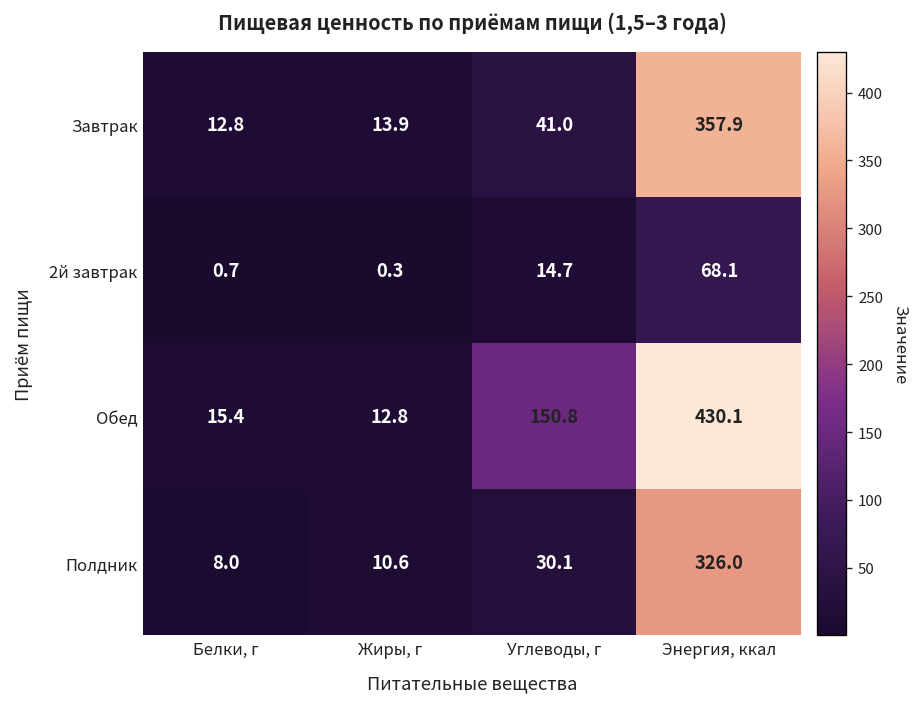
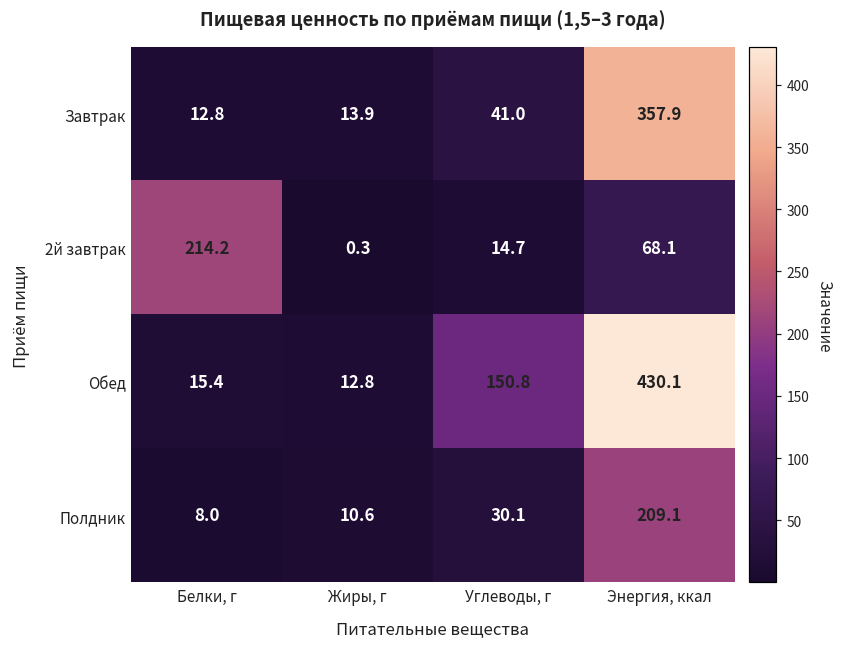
  {
    "Завтрак": {
      "Белки, г": 12.8,
      "Жиры, г": 13.9,
      "Углеводы, г": 41.0,
      "Энергия, ккал": 357.9
    },
    "2й завтрак": {
-     "Белки, г": 0.7,
+     "Белки, г": 214.2,
      "Жиры, г": 0.3,
      "Углеводы, г": 14.7,
      "Энергия, ккал": 68.1
    },
    "Обед": {
      "Белки, г": 15.4,
      "Жиры, г": 12.8,
      "Углеводы, г": 150.8,
      "Энергия, ккал": 430.1
    },
    "Полдник": {
      "Белки, г": 8.0,
      "Жиры, г": 10.6,
      "Углеводы, г": 30.1,
-     "Энергия, ккал": 326.0
+     "Энергия, ккал": 209.1
    }
  }
